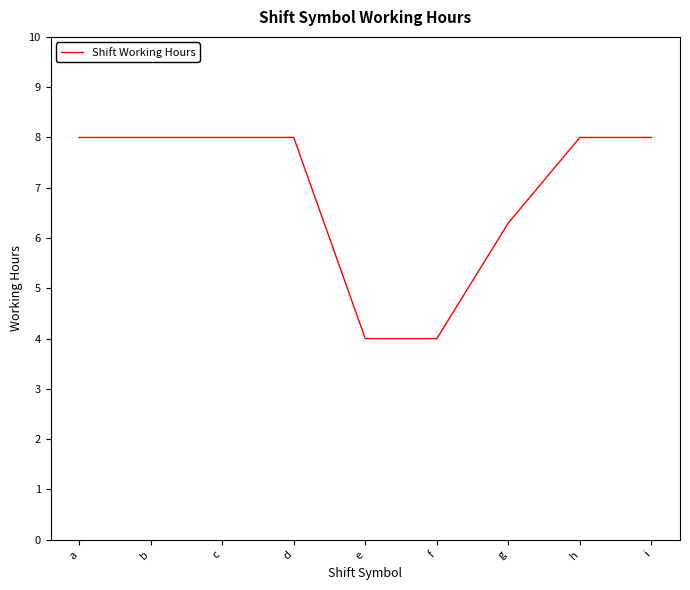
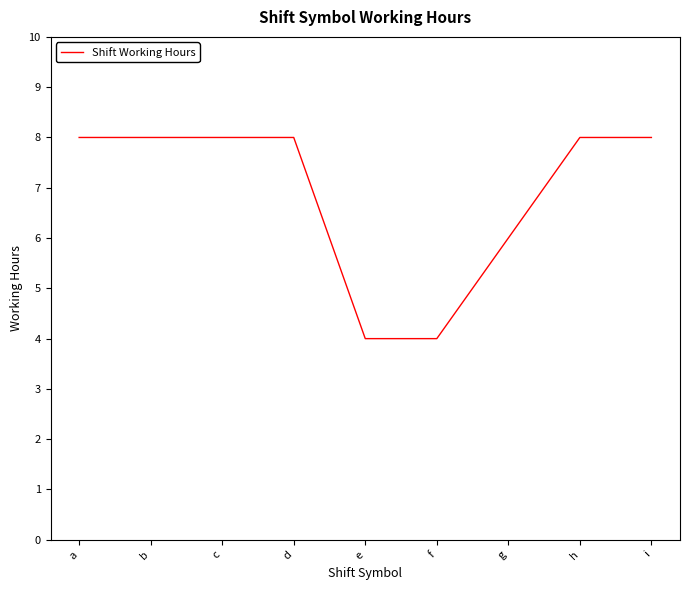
  {
    "a": 8.0,
    "b": 8.0,
    "c": 8.0,
    "d": 8.0,
    "e": 4.0,
    "f": 4.0,
-   "g": 6.3,
+   "g": 6.0,
    "h": 8.0,
    "i": 8.0
  }
